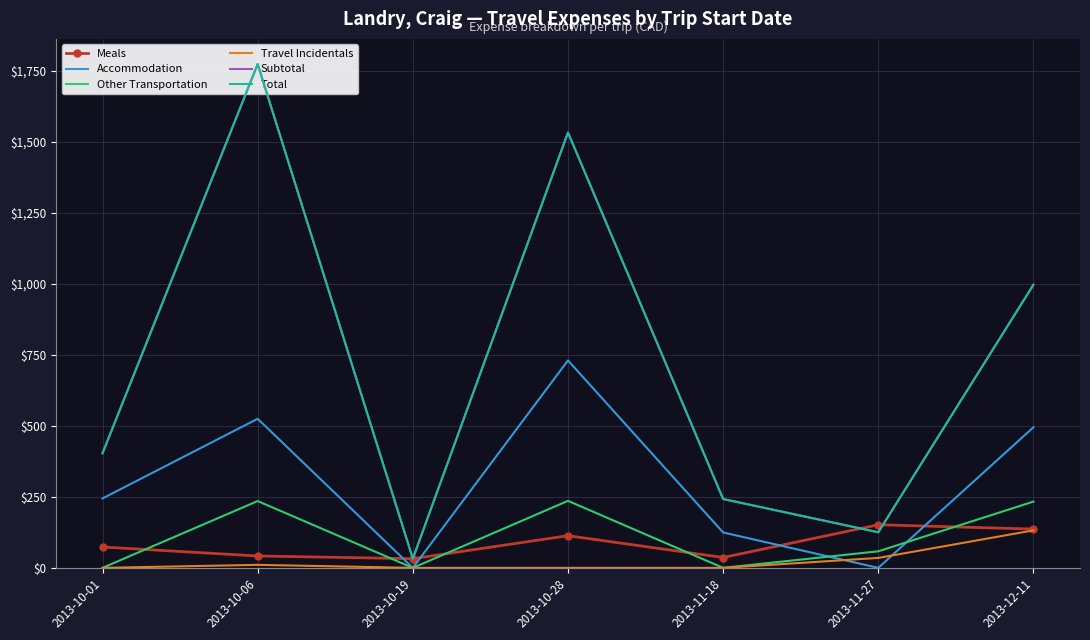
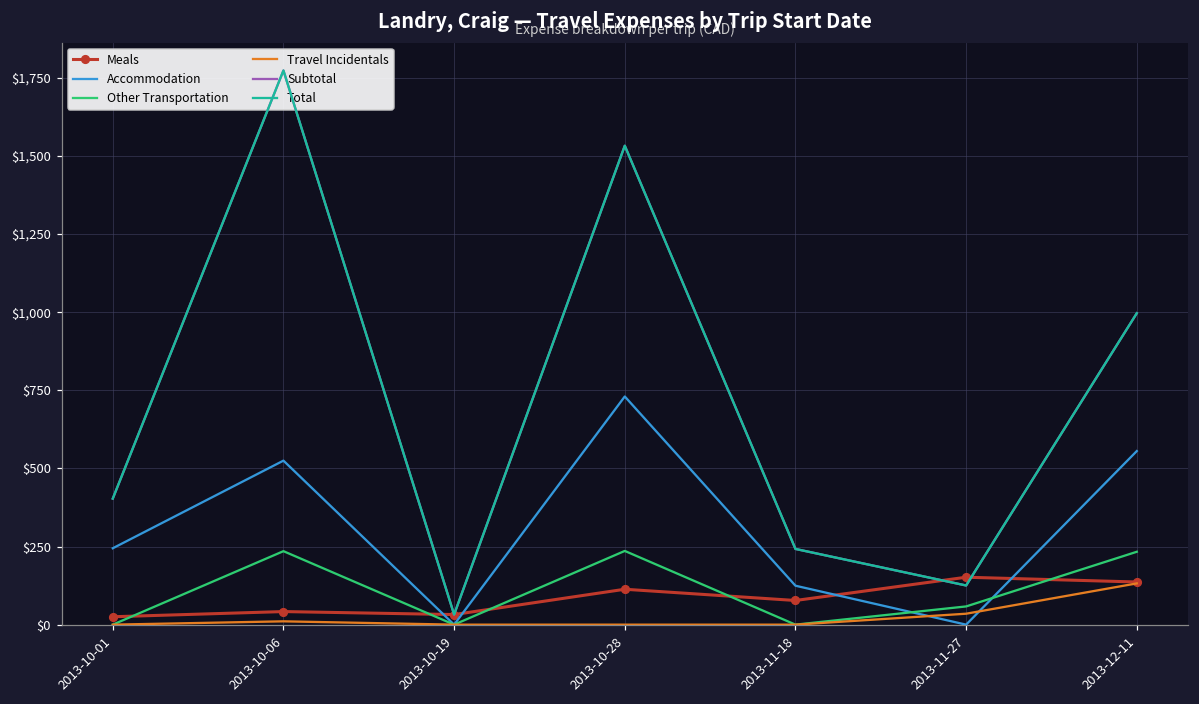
  {
    "Meals": {
-     "2013-10-01": "$70",
+     "2013-10-01": "$30",
      "2013-10-06": "$40",
      "2013-10-28": "$110",
-     "2013-11-18": "$40",
+     "2013-11-18": "$80",
      "2013-11-27": "$150"
    },
    "Accommodation": {
      "2013-10-01": "$240",
      "2013-10-06": "$520",
      "2013-10-28": "$730",
      "2013-11-18": "$120",
      "2013-11-27": "$0",
-     "2013-12-11": "$490"
+     "2013-12-11": "$560"
    },
    "Travel Incidentals": {
      "2013-10-06": "$10",
      "2013-10-28": "$0",
      "2013-11-27": "$40"
    }
  }
